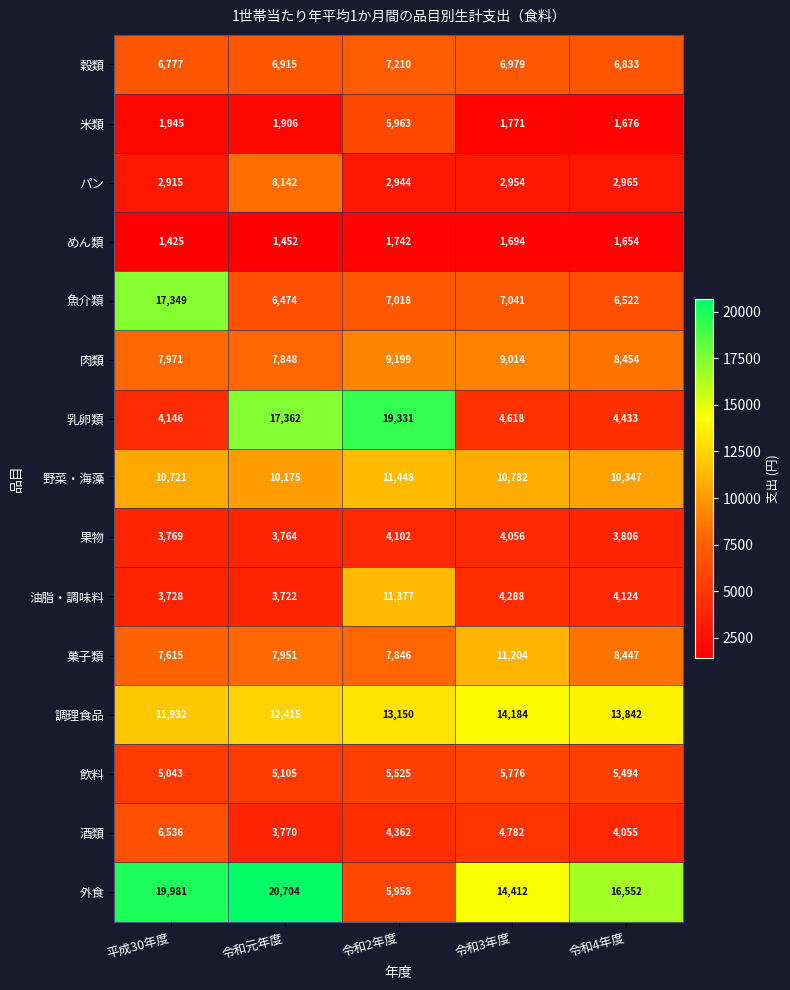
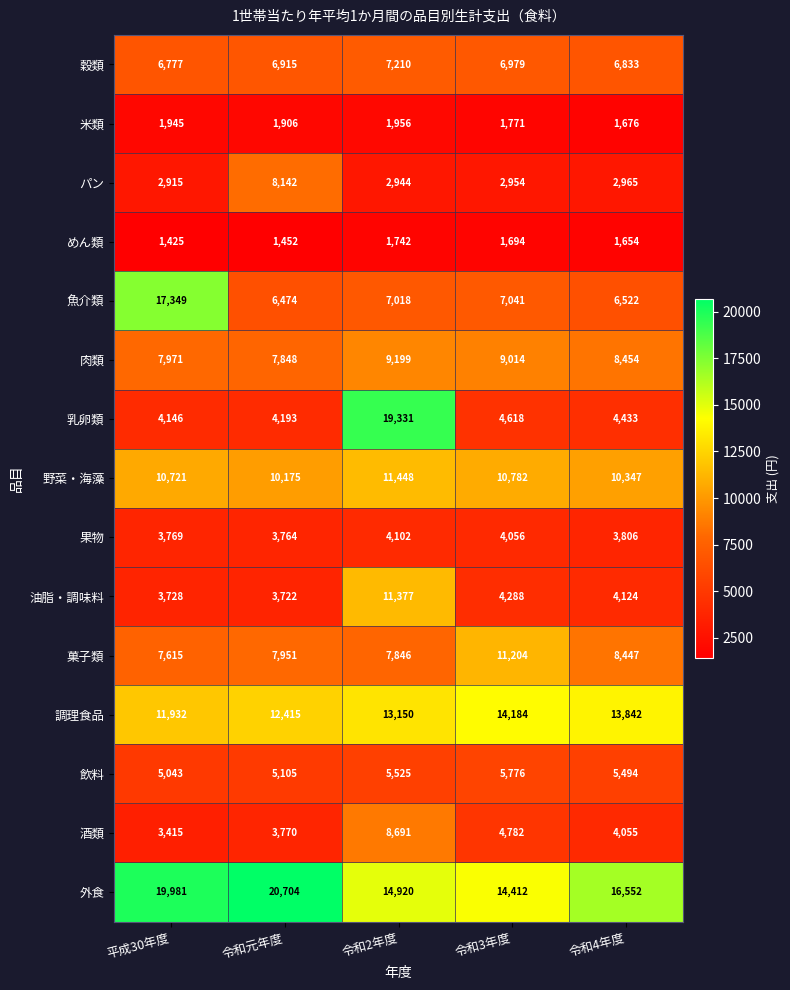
  {
    "穀類": {
      "平成30年度": "6,777",
      "令和元年度": "6,915",
      "令和2年度": "7,210",
      "令和3年度": "6,979",
      "令和4年度": "6,833"
    },
    "米類": {
      "平成30年度": "1,945",
      "令和元年度": "1,906",
-     "令和2年度": "5,963",
+     "令和2年度": "1,956",
      "令和3年度": "1,771",
      "令和4年度": "1,676"
    },
    "パン": {
      "平成30年度": "2,915",
      "令和元年度": "8,142",
      "令和2年度": "2,944",
      "令和3年度": "2,954",
      "令和4年度": "2,965"
    },
    "めん類": {
      "平成30年度": "1,425",
      "令和元年度": "1,452",
      "令和2年度": "1,742",
      "令和3年度": "1,694",
      "令和4年度": "1,654"
    },
    "魚介類": {
      "平成30年度": "17,349",
      "令和元年度": "6,474",
      "令和2年度": "7,018",
      "令和3年度": "7,041",
      "令和4年度": "6,522"
    },
    "肉類": {
      "平成30年度": "7,971",
      "令和元年度": "7,848",
      "令和2年度": "9,199",
      "令和3年度": "9,014",
      "令和4年度": "8,454"
    },
    "乳卵類": {
      "平成30年度": "4,146",
-     "令和元年度": "17,362",
+     "令和元年度": "4,193",
      "令和2年度": "19,331",
      "令和3年度": "4,618",
      "令和4年度": "4,433"
    },
    "野菜・海藻": {
      "平成30年度": "10,721",
      "令和元年度": "10,175",
      "令和2年度": "11,448",
      "令和3年度": "10,782",
      "令和4年度": "10,347"
    },
    "果物": {
      "平成30年度": "3,769",
      "令和元年度": "3,764",
      "令和2年度": "4,102",
      "令和3年度": "4,056",
      "令和4年度": "3,806"
    },
    "油脂・調味料": {
      "平成30年度": "3,728",
      "令和元年度": "3,722",
      "令和2年度": "11,377",
      "令和3年度": "4,288",
      "令和4年度": "4,124"
    },
    "菓子類": {
      "平成30年度": "7,615",
      "令和元年度": "7,951",
      "令和2年度": "7,846",
      "令和3年度": "11,204",
      "令和4年度": "8,447"
    },
    "調理食品": {
      "平成30年度": "11,932",
      "令和元年度": "12,415",
      "令和2年度": "13,150",
      "令和3年度": "14,184",
      "令和4年度": "13,842"
    },
    "飲料": {
      "平成30年度": "5,043",
      "令和元年度": "5,105",
      "令和2年度": "5,525",
      "令和3年度": "5,776",
      "令和4年度": "5,494"
    },
    "酒類": {
-     "平成30年度": "6,536",
+     "平成30年度": "3,415",
      "令和元年度": "3,770",
-     "令和2年度": "4,362",
+     "令和2年度": "8,691",
      "令和3年度": "4,782",
      "令和4年度": "4,055"
    },
    "外食": {
      "平成30年度": "19,981",
      "令和元年度": "20,704",
-     "令和2年度": "5,958",
+     "令和2年度": "14,920",
      "令和3年度": "14,412",
      "令和4年度": "16,552"
    }
  }
